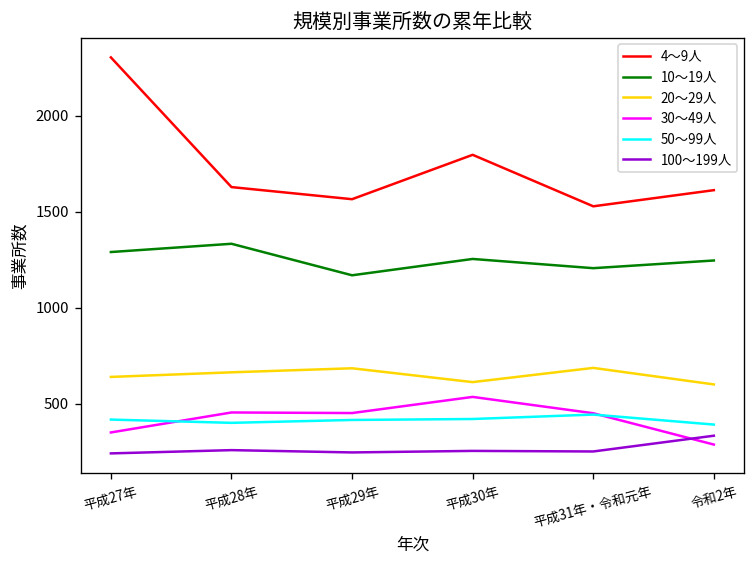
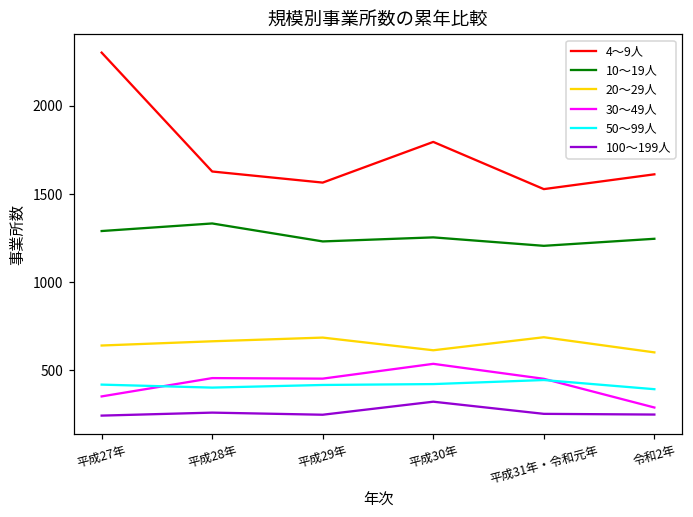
  {
    "4～9人": {
      "平成27年": 2300,
      "平成28年": 1630,
      "平成29年": 1570,
      "平成30年": 1800,
      "平成31年・令和元年": 1530,
      "令和2年": 1610
    },
    "10～19人": {
      "平成27年": 1290,
      "平成28年": 1330,
-     "平成29年": 1170,
+     "平成29年": 1230,
      "平成30年": 1250,
      "平成31年・令和元年": 1210,
      "令和2年": 1250
    },
    "20～29人": {
      "平成27年": 640,
      "平成28年": 660,
      "平成29年": 690,
      "平成30年": 610,
      "平成31年・令和元年": 690,
      "令和2年": 600
    },
    "30～49人": {
      "平成27年": 350,
      "平成28年": 460,
      "平成29年": 450,
      "平成30年": 540,
      "令和2年": 290
    },
    "50～99人": {
      "平成27年": 420,
      "平成28年": 400,
      "平成29年": 420,
      "平成30年": 420,
      "令和2年": 390
    },
    "100～199人": {
      "平成27年": 240,
      "平成28年": 260,
      "平成29年": 250,
-     "平成30年": 260,
+     "平成30年": 320,
      "平成31年・令和元年": 250,
-     "令和2年": 330
+     "令和2年": 250
    }
  }
